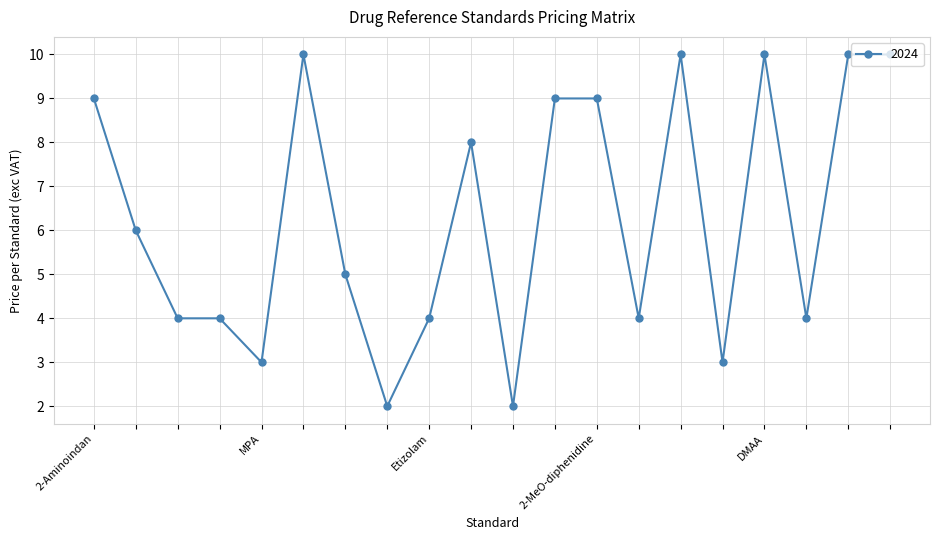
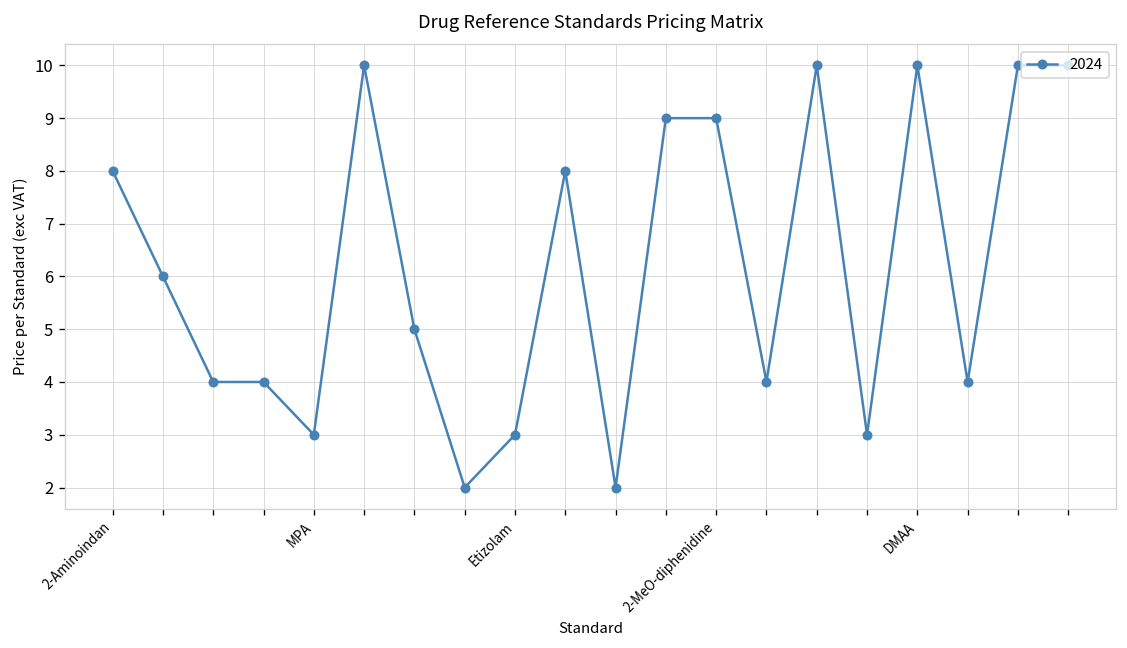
  {
-   "2-Aminoindan": 9,
+   "2-Aminoindan": 8,
    "MPA": 3,
-   "Etizolam": 4,
+   "Etizolam": 3,
    "2-MeO-diphenidine": 9,
    "DMAA": 10
  }
